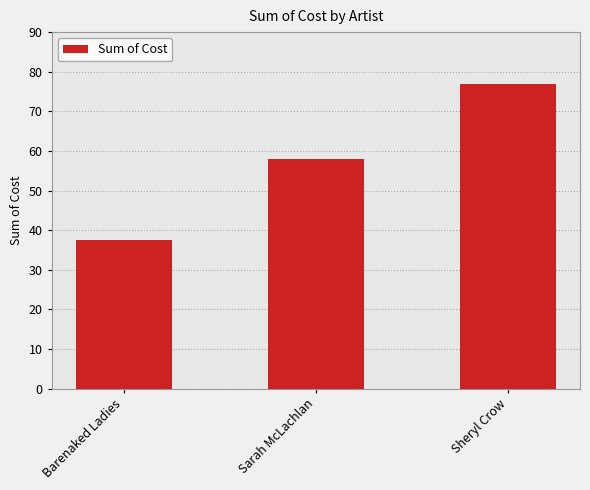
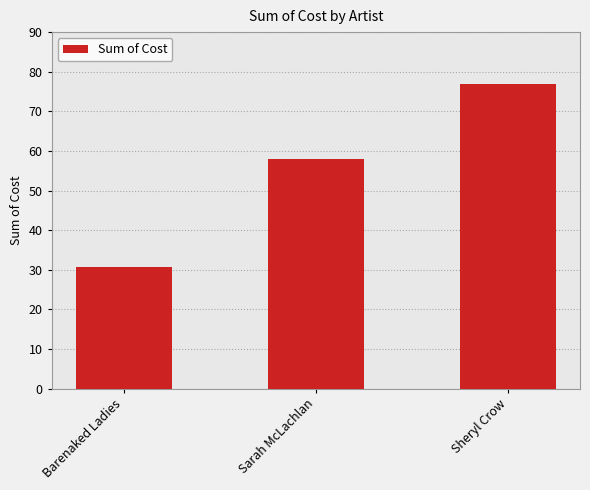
  {
-   "Barenaked Ladies": 37,
+   "Barenaked Ladies": 31,
    "Sarah McLachlan": 58,
    "Sheryl Crow": 77
  }
